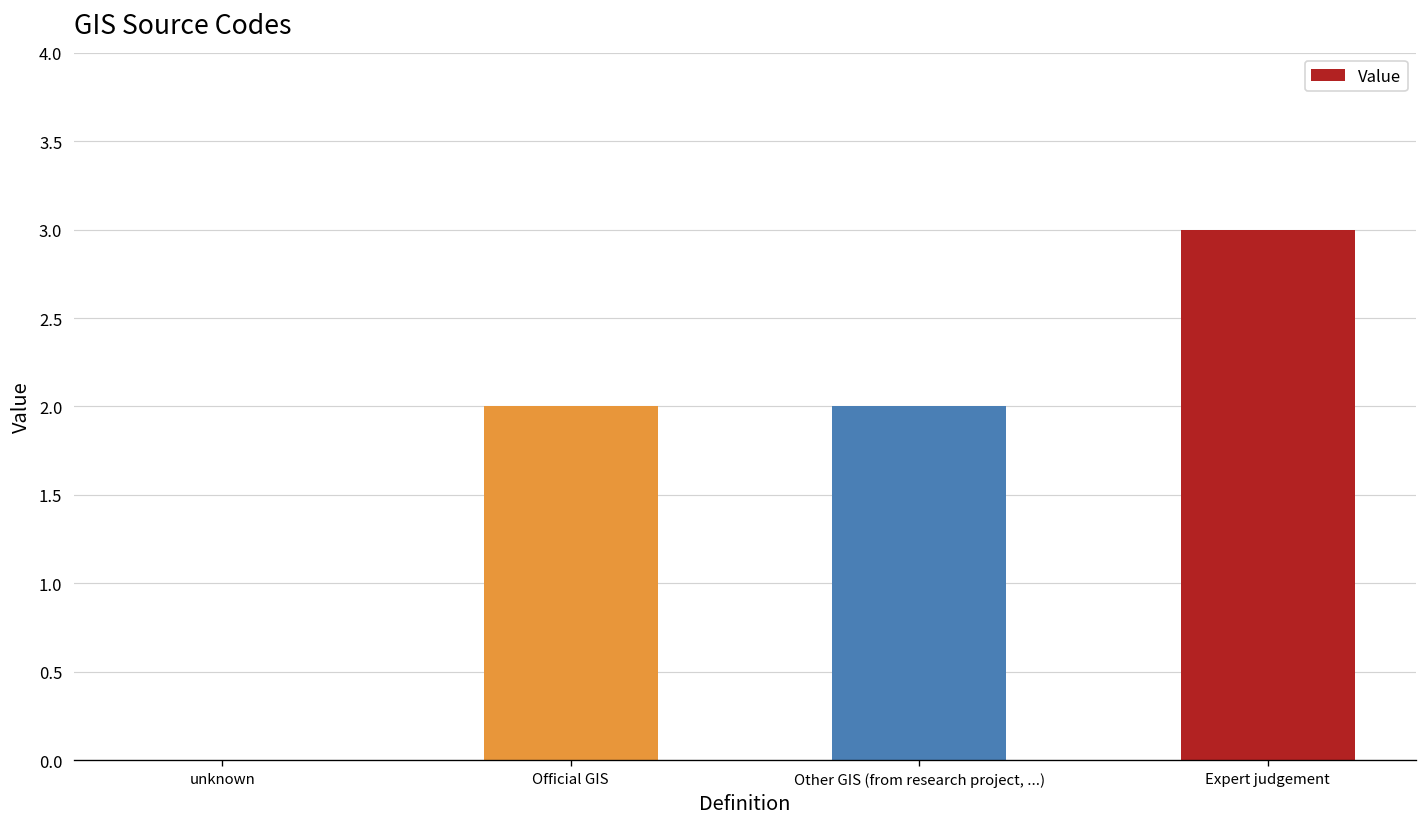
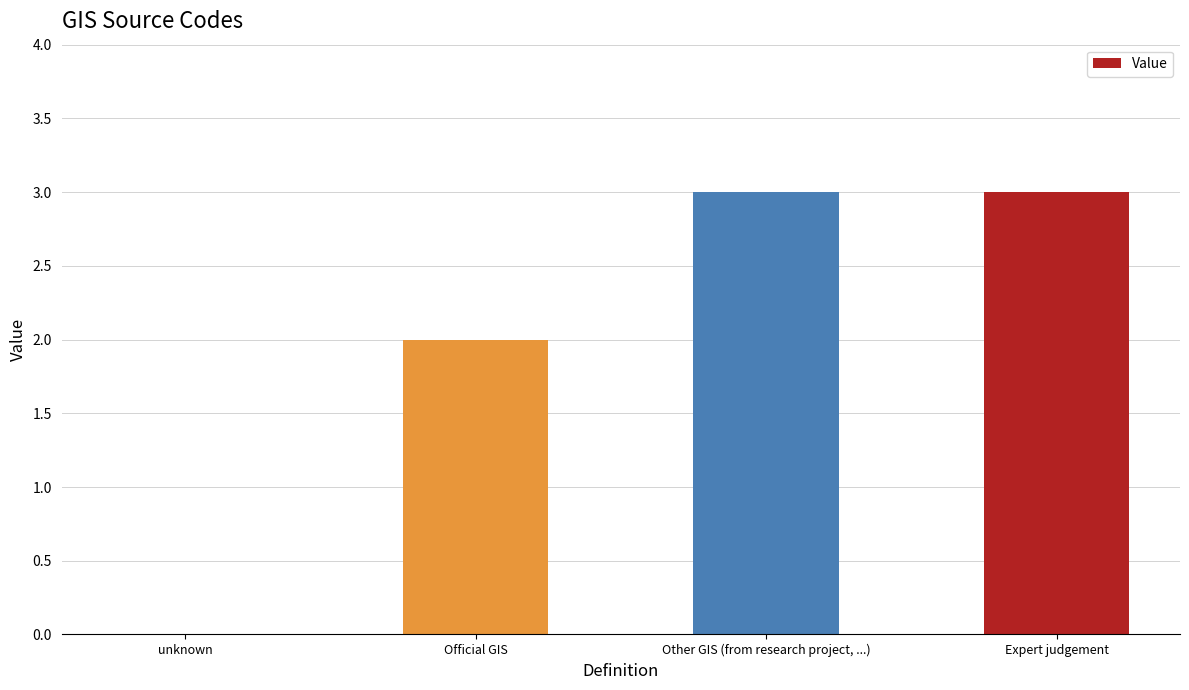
  {
    "unknown": 0,
    "Official GIS": 2,
-   "Other GIS (from research project, ...)": 2,
+   "Other GIS (from research project, ...)": 3,
    "Expert judgement": 3
  }
